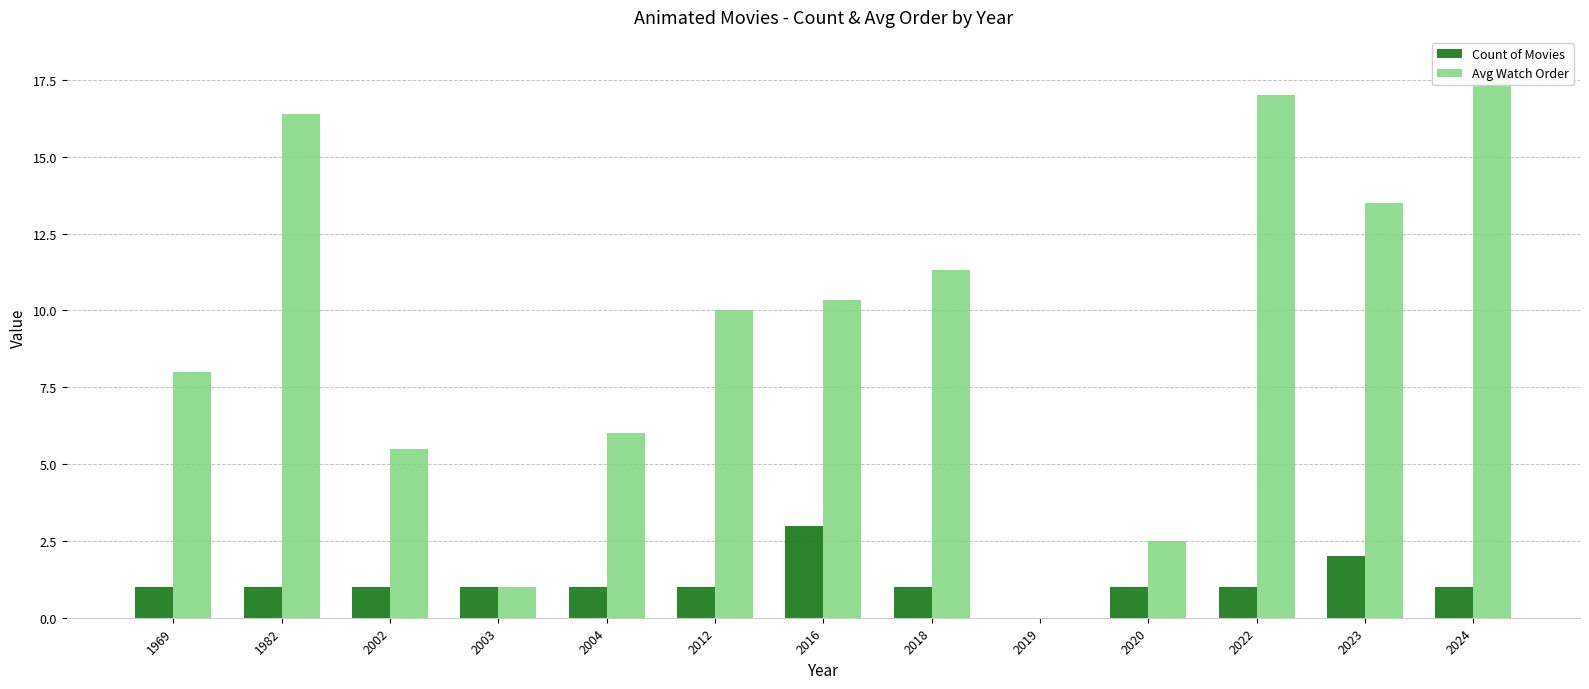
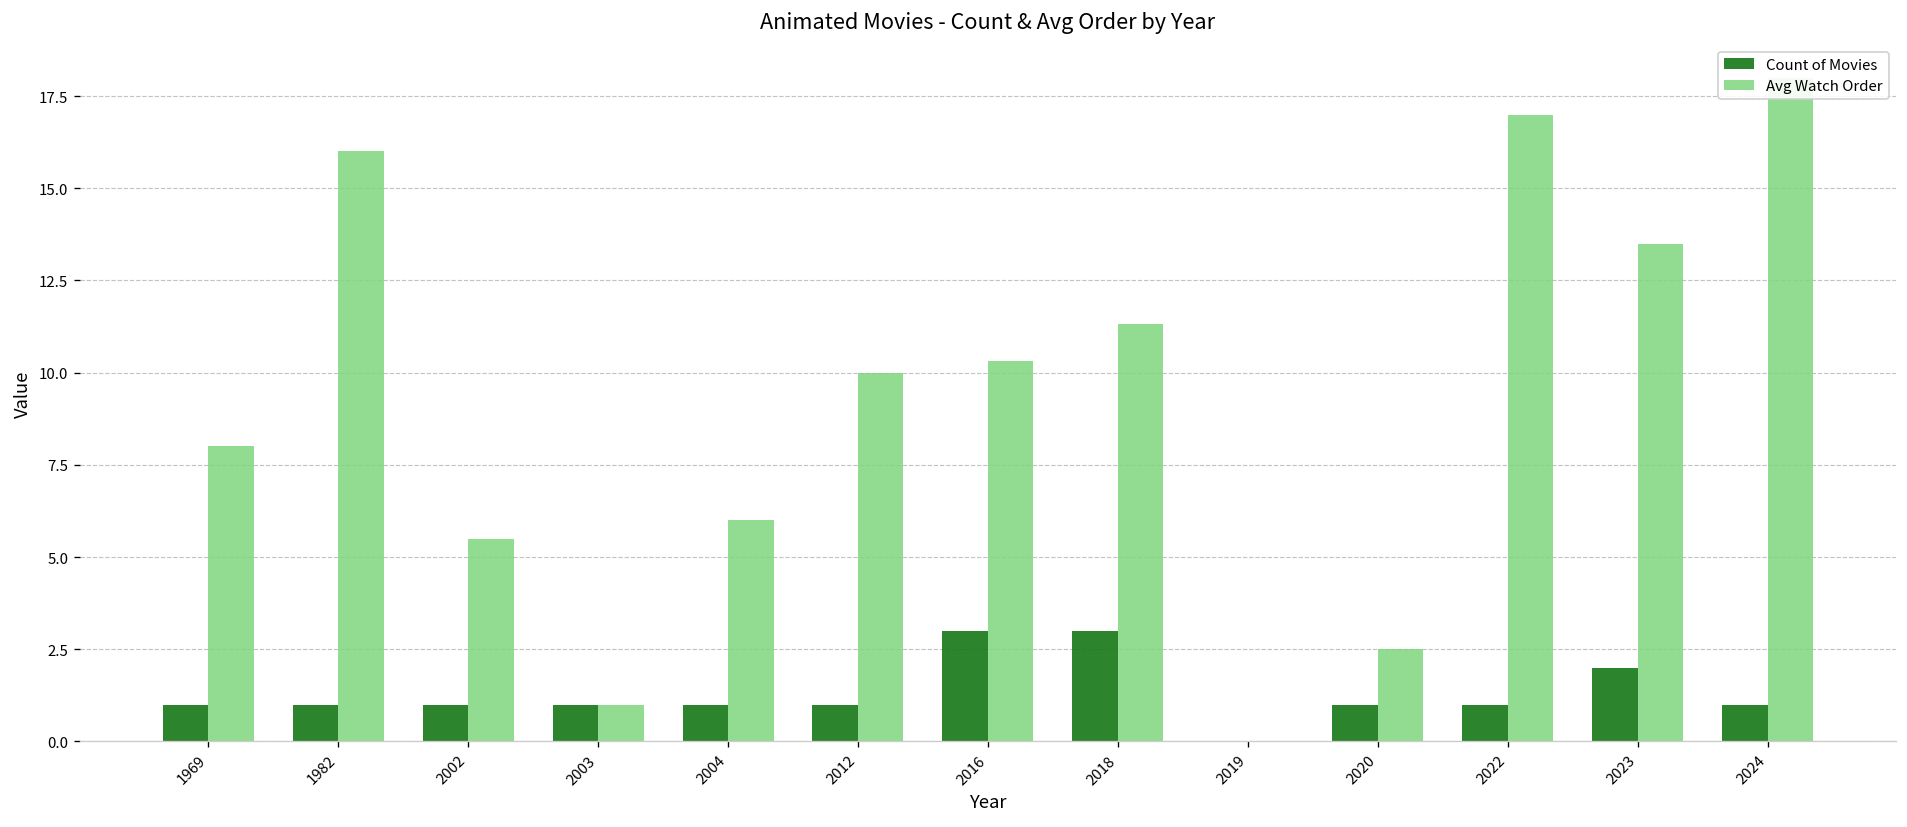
  {
    "Count of Movies": {
      "1969": 1,
      "1982": 1,
      "2002": 1,
      "2003": 1,
      "2004": 1,
      "2012": 1,
      "2016": 3,
-     "2018": 1,
+     "2018": 3,
      "2019": 0,
      "2020": 1,
      "2022": 1,
      "2023": 2,
      "2024": 1
    },
    "Avg Watch Order": {
      "1969": 8.0,
-     "1982": 16.4,
+     "1982": 16.0,
      "2002": 5.5,
      "2003": 1.0,
      "2004": 6.0,
      "2012": 10.0,
      "2016": 10.3,
      "2018": 11.3,
      "2019": 0.0,
      "2020": 2.5,
      "2022": 17.0,
      "2023": 13.5
    }
  }
